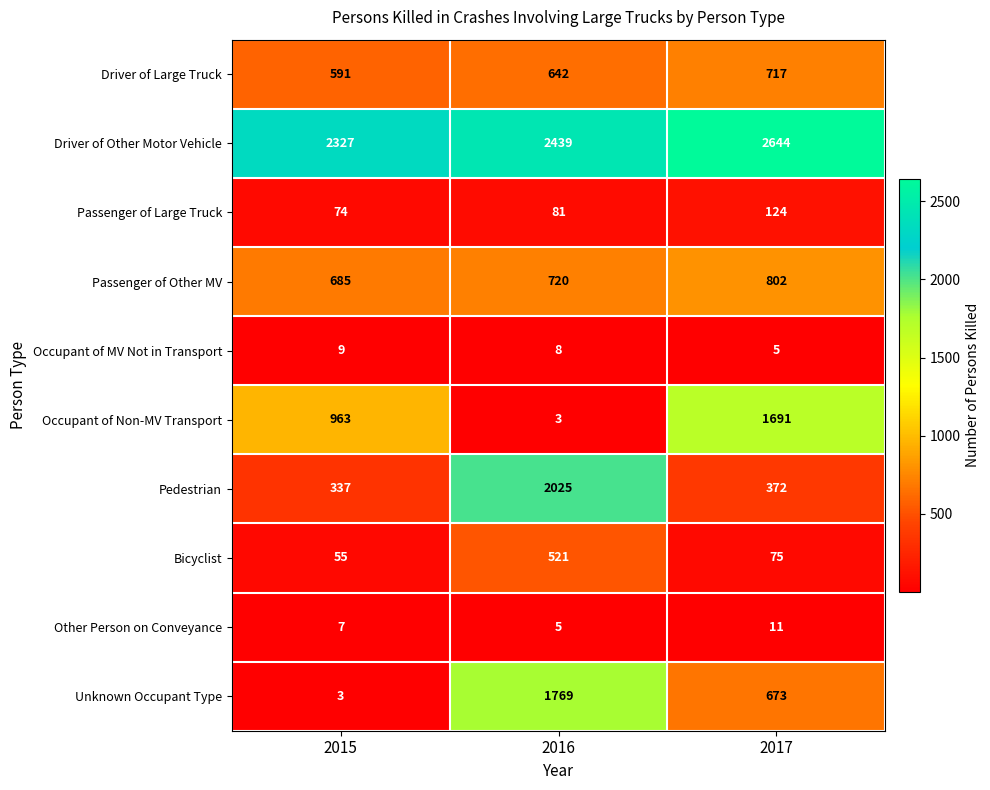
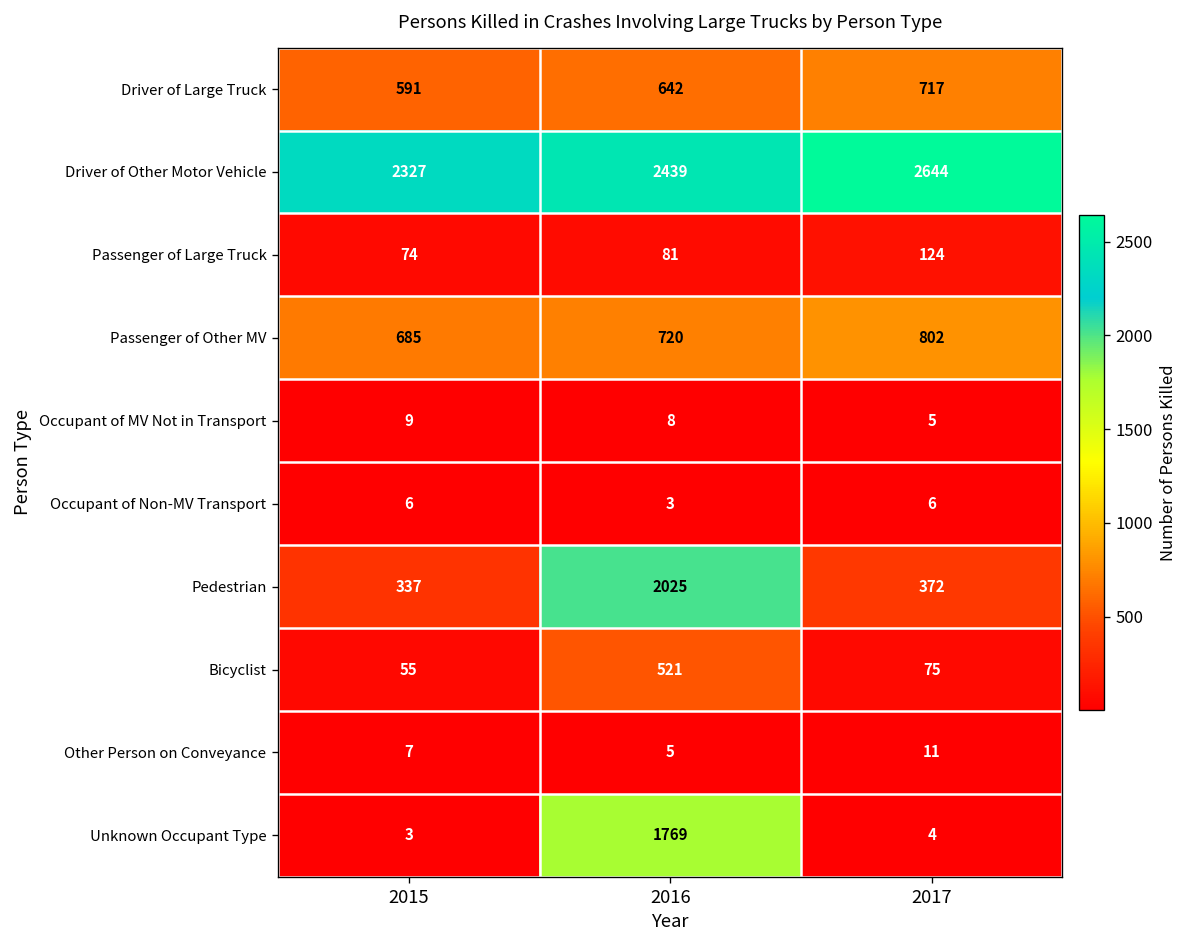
  {
    "Driver of Large Truck": {
      "2015": 591,
      "2016": 642,
      "2017": 717
    },
    "Driver of Other Motor Vehicle": {
      "2015": 2327,
      "2016": 2439,
      "2017": 2644
    },
    "Passenger of Large Truck": {
      "2015": 74,
      "2016": 81,
      "2017": 124
    },
    "Passenger of Other MV": {
      "2015": 685,
      "2016": 720,
      "2017": 802
    },
    "Occupant of MV Not in Transport": {
      "2015": 9,
      "2016": 8,
      "2017": 5
    },
    "Occupant of Non-MV Transport": {
-     "2015": 963,
+     "2015": 6,
      "2016": 3,
-     "2017": 1691
+     "2017": 6
    },
    "Pedestrian": {
      "2015": 337,
      "2016": 2025,
      "2017": 372
    },
    "Bicyclist": {
      "2015": 55,
      "2016": 521,
      "2017": 75
    },
    "Other Person on Conveyance": {
      "2015": 7,
      "2016": 5,
      "2017": 11
    },
    "Unknown Occupant Type": {
      "2015": 3,
      "2016": 1769,
-     "2017": 673
+     "2017": 4
    }
  }
